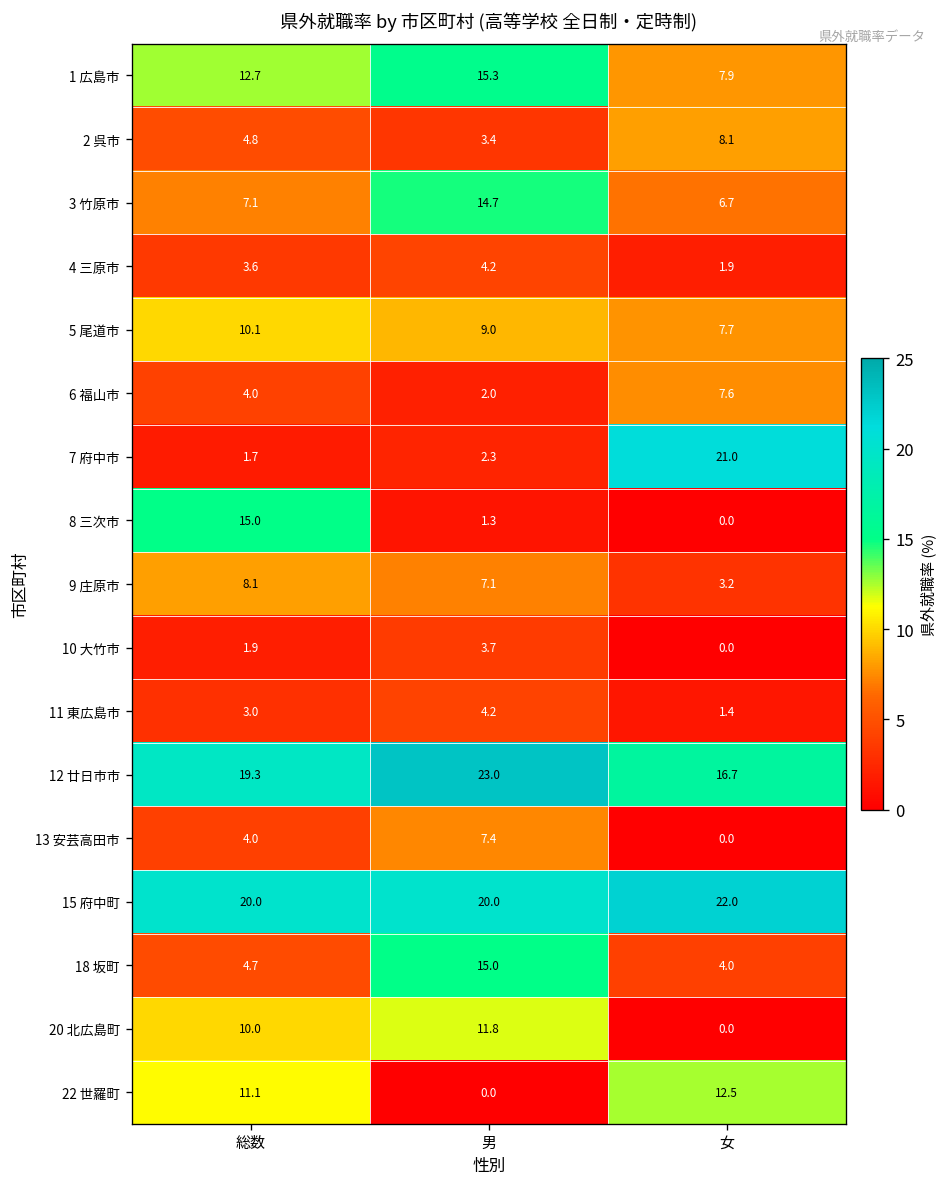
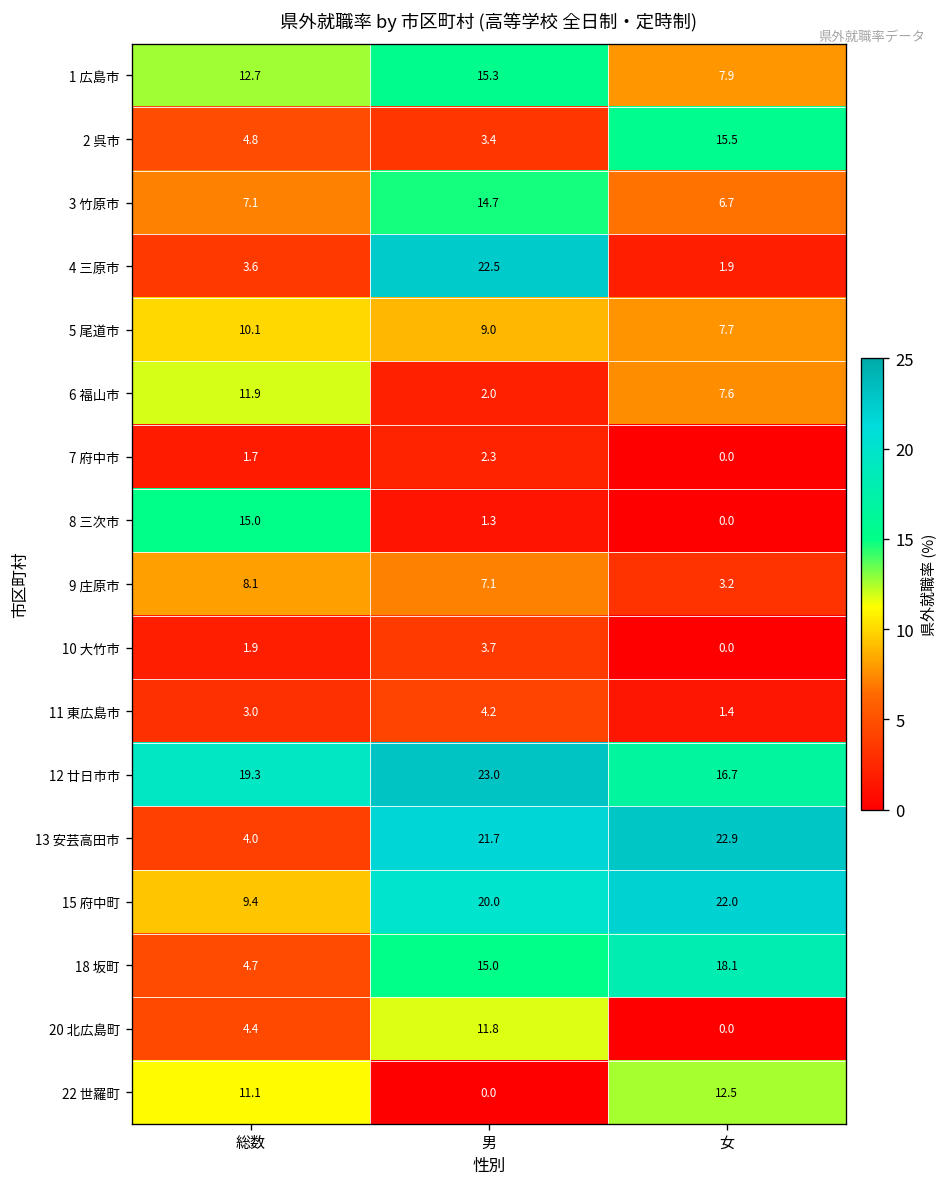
  {
    "1 広島市": {
      "総数": 12.7,
      "男": 15.3,
      "女": 7.9
    },
    "2 呉市": {
      "総数": 4.8,
      "男": 3.4,
-     "女": 8.1
+     "女": 15.5
    },
    "3 竹原市": {
      "総数": 7.1,
      "男": 14.7,
      "女": 6.7
    },
    "4 三原市": {
      "総数": 3.6,
-     "男": 4.2,
+     "男": 22.5,
      "女": 1.9
    },
    "5 尾道市": {
      "総数": 10.1,
      "男": 9.0,
      "女": 7.7
    },
    "6 福山市": {
-     "総数": 4.0,
+     "総数": 11.9,
      "男": 2.0,
      "女": 7.6
    },
    "7 府中市": {
      "総数": 1.7,
      "男": 2.3,
-     "女": 21.0
+     "女": 0.0
    },
    "8 三次市": {
      "総数": 15.0,
      "男": 1.3,
      "女": 0.0
    },
    "9 庄原市": {
      "総数": 8.1,
      "男": 7.1,
      "女": 3.2
    },
    "10 大竹市": {
      "総数": 1.9,
      "男": 3.7,
      "女": 0.0
    },
    "11 東広島市": {
      "総数": 3.0,
      "男": 4.2,
      "女": 1.4
    },
    "12 廿日市市": {
      "総数": 19.3,
      "男": 23.0,
      "女": 16.7
    },
    "13 安芸高田市": {
      "総数": 4.0,
-     "男": 7.4,
-     "女": 0.0
+     "男": 21.7,
+     "女": 22.9
    },
    "15 府中町": {
-     "総数": 20.0,
+     "総数": 9.4,
      "男": 20.0,
      "女": 22.0
    },
    "18 坂町": {
      "総数": 4.7,
      "男": 15.0,
-     "女": 4.0
+     "女": 18.1
    },
    "20 北広島町": {
-     "総数": 10.0,
+     "総数": 4.4,
      "男": 11.8,
      "女": 0.0
    },
    "22 世羅町": {
      "総数": 11.1,
      "男": 0.0,
      "女": 12.5
    }
  }
